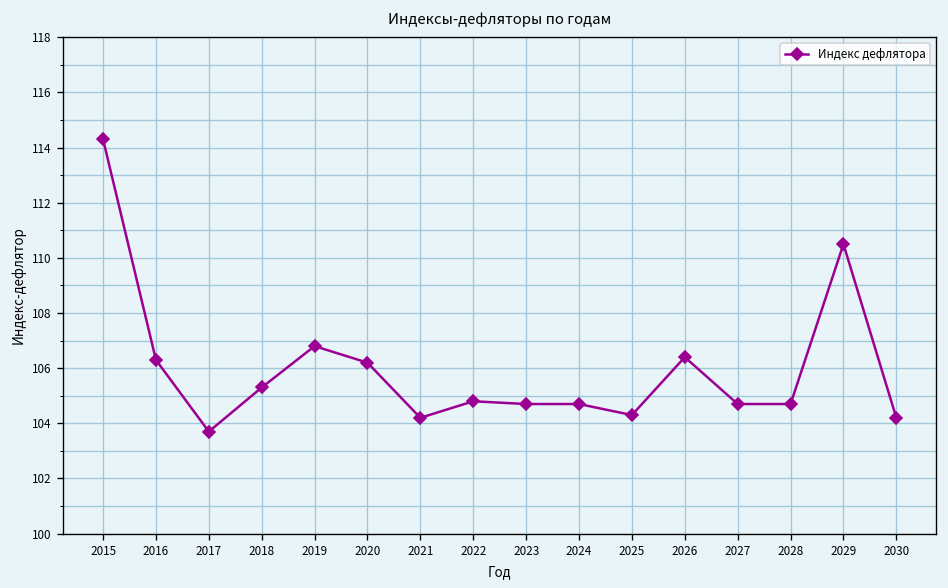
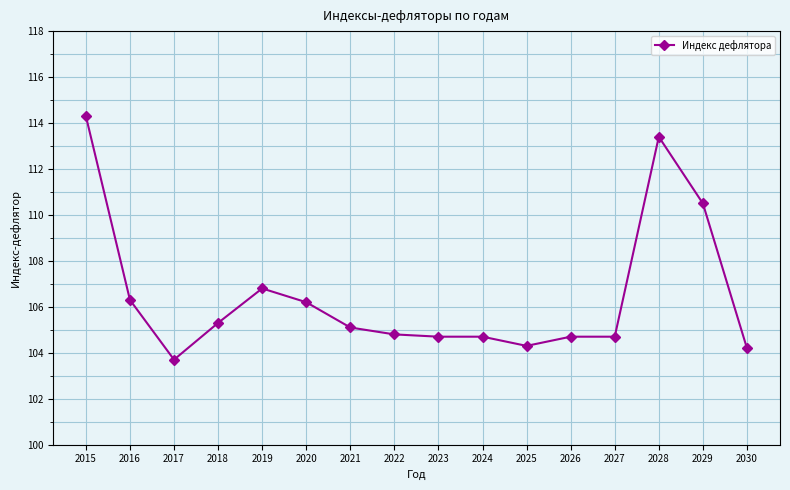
  {
    "2015": 114.3,
    "2016": 106.3,
    "2017": 103.7,
    "2018": 105.3,
    "2019": 106.8,
    "2020": 106.2,
-   "2021": 104.2,
+   "2021": 105.1,
    "2022": 104.8,
    "2023": 104.7,
    "2024": 104.7,
    "2025": 104.3,
-   "2026": 106.4,
+   "2026": 104.7,
    "2027": 104.7,
-   "2028": 104.7,
+   "2028": 113.4,
    "2029": 110.5,
    "2030": 104.2
  }
